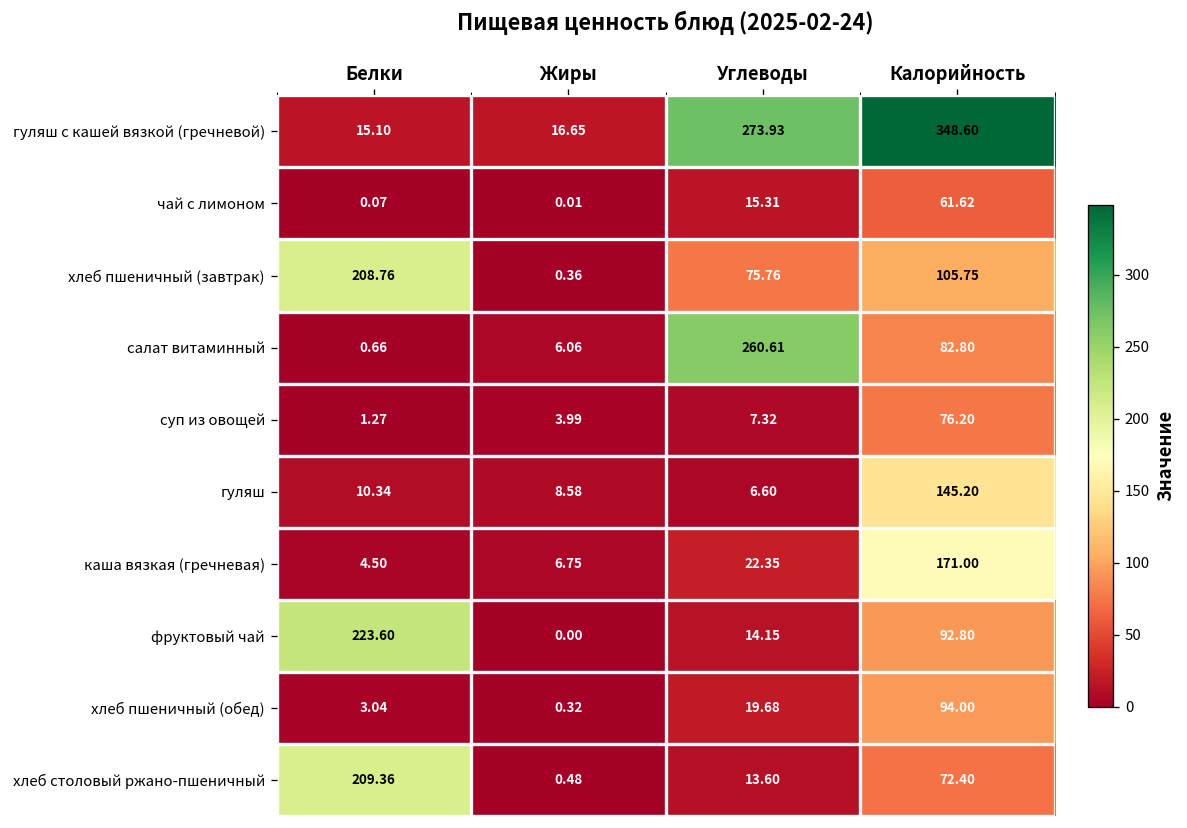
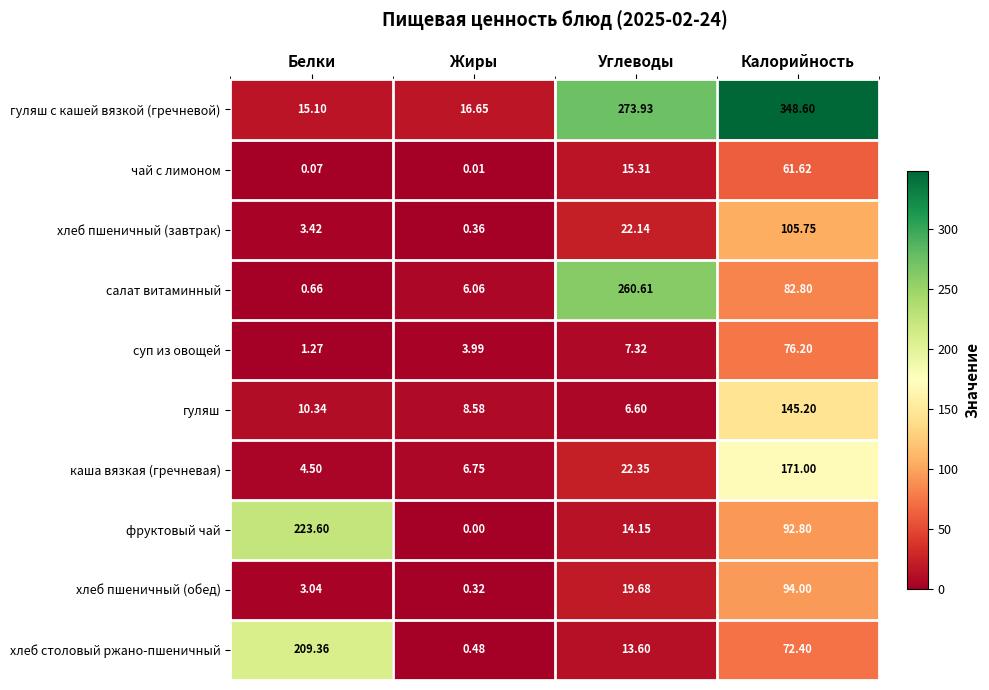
  {
    "гуляш с кашей вязкой (гречневой)": {
      "Белки": 15.10,
      "Жиры": 16.65,
      "Углеводы": 273.93,
      "Калорийность": 348.60
    },
    "чай с лимоном": {
      "Белки": 0.07,
      "Жиры": 0.01,
      "Углеводы": 15.31,
      "Калорийность": 61.62
    },
    "хлеб пшеничный (завтрак)": {
-     "Белки": 208.76,
+     "Белки": 3.42,
      "Жиры": 0.36,
-     "Углеводы": 75.76,
+     "Углеводы": 22.14,
      "Калорийность": 105.75
    },
    "салат витаминный": {
      "Белки": 0.66,
      "Жиры": 6.06,
      "Углеводы": 260.61,
      "Калорийность": 82.80
    },
    "суп из овощей": {
      "Белки": 1.27,
      "Жиры": 3.99,
      "Углеводы": 7.32,
      "Калорийность": 76.20
    },
    "гуляш": {
      "Белки": 10.34,
      "Жиры": 8.58,
      "Углеводы": 6.60,
      "Калорийность": 145.20
    },
    "каша вязкая (гречневая)": {
      "Белки": 4.50,
      "Жиры": 6.75,
      "Углеводы": 22.35,
      "Калорийность": 171.00
    },
    "фруктовый чай": {
      "Белки": 223.60,
      "Жиры": 0.00,
      "Углеводы": 14.15,
      "Калорийность": 92.80
    },
    "хлеб пшеничный (обед)": {
      "Белки": 3.04,
      "Жиры": 0.32,
      "Углеводы": 19.68,
      "Калорийность": 94.00
    },
    "хлеб столовый ржано-пшеничный": {
      "Белки": 209.36,
      "Жиры": 0.48,
      "Углеводы": 13.60,
      "Калорийность": 72.40
    }
  }
